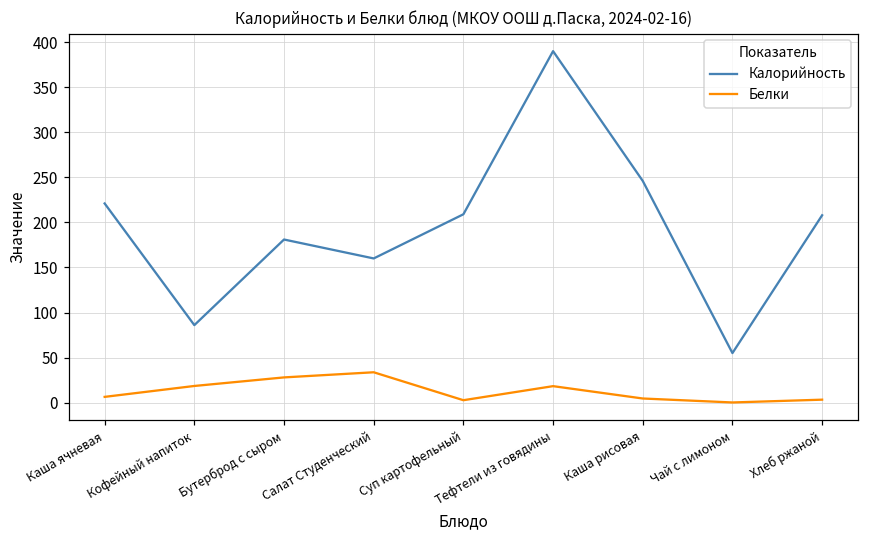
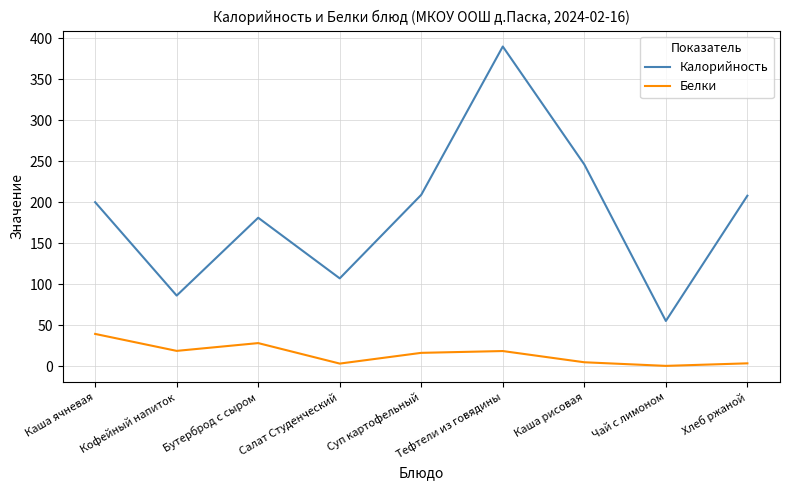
  {
    "Калорийность": {
-     "Каша ячневая": 220,
+     "Каша ячневая": 200,
      "Кофейный напиток": 90,
      "Бутерброд с сыром": 180,
-     "Салат Студенческий": 160,
+     "Салат Студенческий": 110,
      "Суп картофельный": 210,
      "Тефтели из говядины": 390,
      "Каша рисовая": 250,
      "Чай с лимоном": 60,
      "Хлеб ржаной": 210
    },
    "Белки": {
-     "Каша ячневая": 10,
+     "Каша ячневая": 40,
      "Кофейный напиток": 20,
      "Бутерброд с сыром": 30,
-     "Салат Студенческий": 30,
-     "Суп картофельный": 0,
+     "Салат Студенческий": 0,
+     "Суп картофельный": 20,
      "Тефтели из говядины": 20,
      "Каша рисовая": 0,
      "Чай с лимоном": 0,
      "Хлеб ржаной": 0
    }
  }
